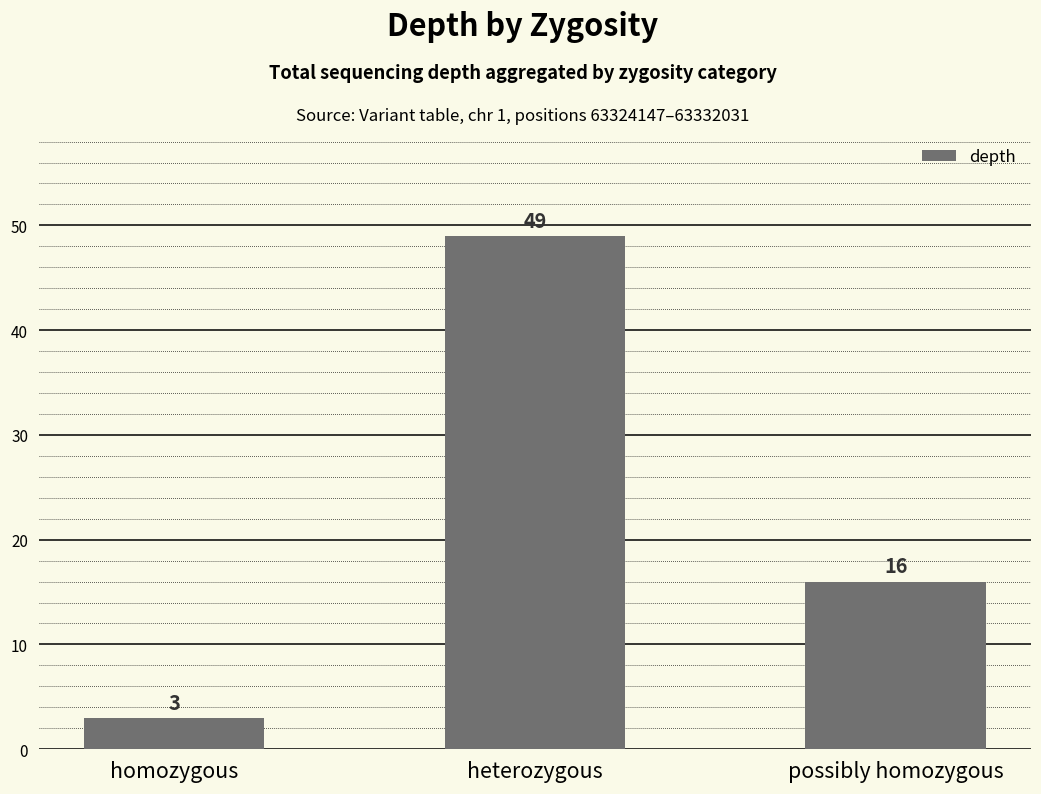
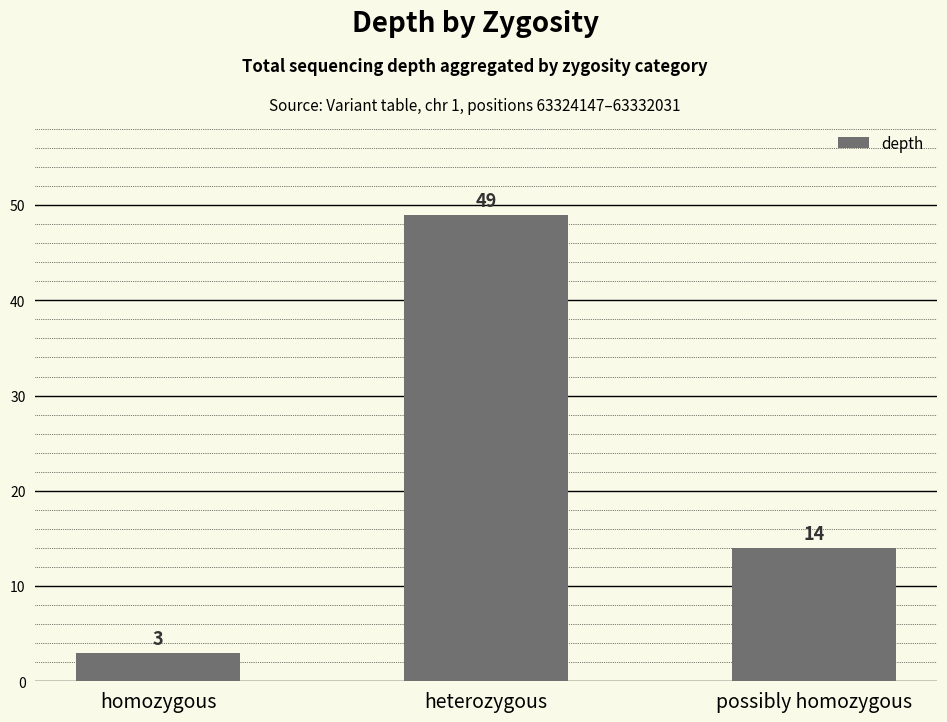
  {
    "homozygous": 3,
    "heterozygous": 49,
-   "possibly homozygous": 16
+   "possibly homozygous": 14
  }
